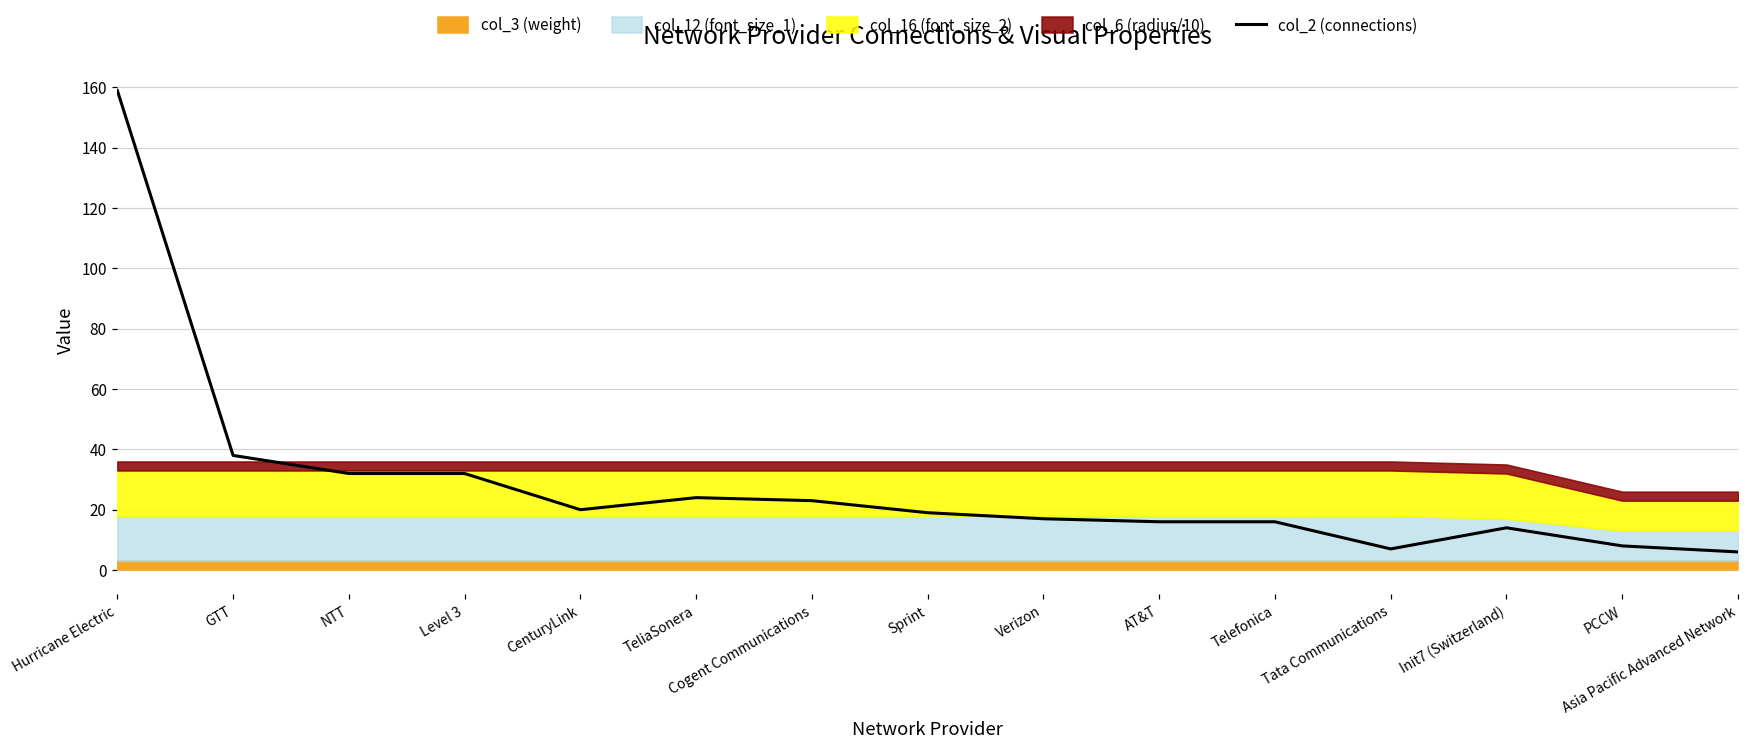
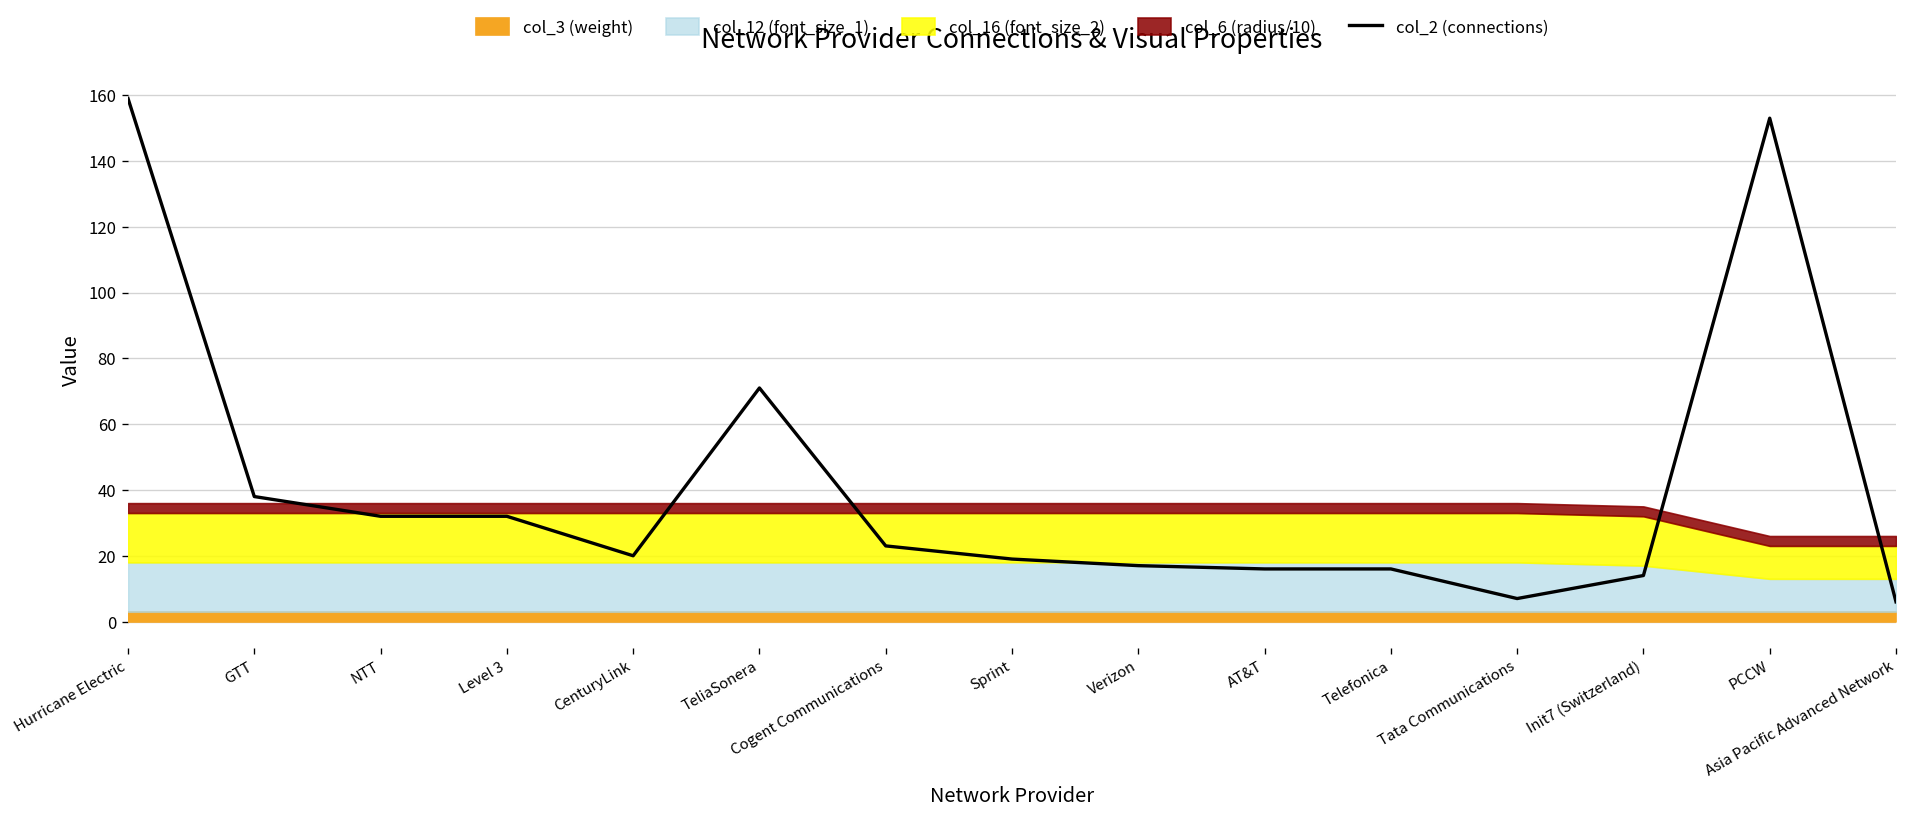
  {
    "col_2 (connections)": {
      "Hurricane Electric": 159,
      "GTT": 38,
      "NTT": 32,
      "Level 3": 32,
      "CenturyLink": 20,
-     "TeliaSonera": 24,
+     "TeliaSonera": 71,
      "Cogent Communications": 23,
      "Sprint": 19,
      "Verizon": 17,
      "AT&T": 16,
      "Telefonica": 16,
      "Tata Communications": 7,
      "Init7 (Switzerland)": 14,
-     "PCCW": 8,
+     "PCCW": 153,
      "Asia Pacific Advanced Network": 6
    },
    "col_3 (weight)": {
      "Hurricane Electric": 3,
      "GTT": 3,
      "NTT": 3,
      "Level 3": 3,
      "CenturyLink": 3,
      "TeliaSonera": 3,
      "Cogent Communications": 3,
      "Sprint": 3,
      "Verizon": 3,
      "AT&T": 3,
      "Telefonica": 3,
      "Tata Communications": 3,
      "Init7 (Switzerland)": 3,
      "PCCW": 3,
      "Asia Pacific Advanced Network": 3
    },
    "col_12 (font_size_1)": {
      "Hurricane Electric": 15,
      "GTT": 15,
      "NTT": 15,
      "Level 3": 15,
      "CenturyLink": 15,
      "TeliaSonera": 15,
      "Cogent Communications": 15,
      "Sprint": 15,
      "Verizon": 15,
      "AT&T": 15,
      "Telefonica": 15,
      "Tata Communications": 15,
      "Init7 (Switzerland)": 14,
      "PCCW": 10,
      "Asia Pacific Advanced Network": 10
    },
    "col_16 (font_size_2)": {
      "Hurricane Electric": 15,
      "GTT": 15,
      "NTT": 15,
      "Level 3": 15,
      "CenturyLink": 15,
      "TeliaSonera": 15,
      "Cogent Communications": 15,
      "Sprint": 15,
      "Verizon": 15,
      "AT&T": 15,
      "Telefonica": 15,
      "Tata Communications": 15,
      "Init7 (Switzerland)": 15,
      "PCCW": 10,
      "Asia Pacific Advanced Network": 10
    },
    "col_6 (radius/10)": {
      "Hurricane Electric": 3,
      "GTT": 3,
      "NTT": 3,
      "Level 3": 3,
      "CenturyLink": 3,
      "TeliaSonera": 3,
      "Cogent Communications": 3,
      "Sprint": 3,
      "Verizon": 3,
      "AT&T": 3,
      "Telefonica": 3,
      "Tata Communications": 3,
      "Init7 (Switzerland)": 3,
      "PCCW": 3,
      "Asia Pacific Advanced Network": 3
    }
  }
